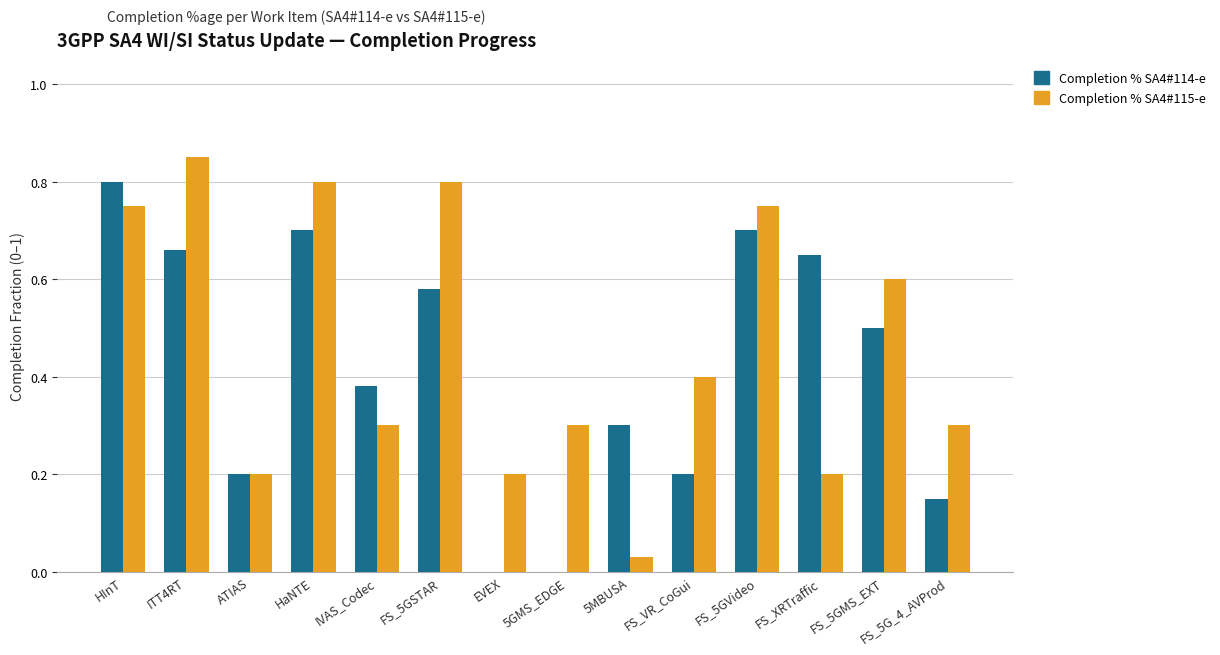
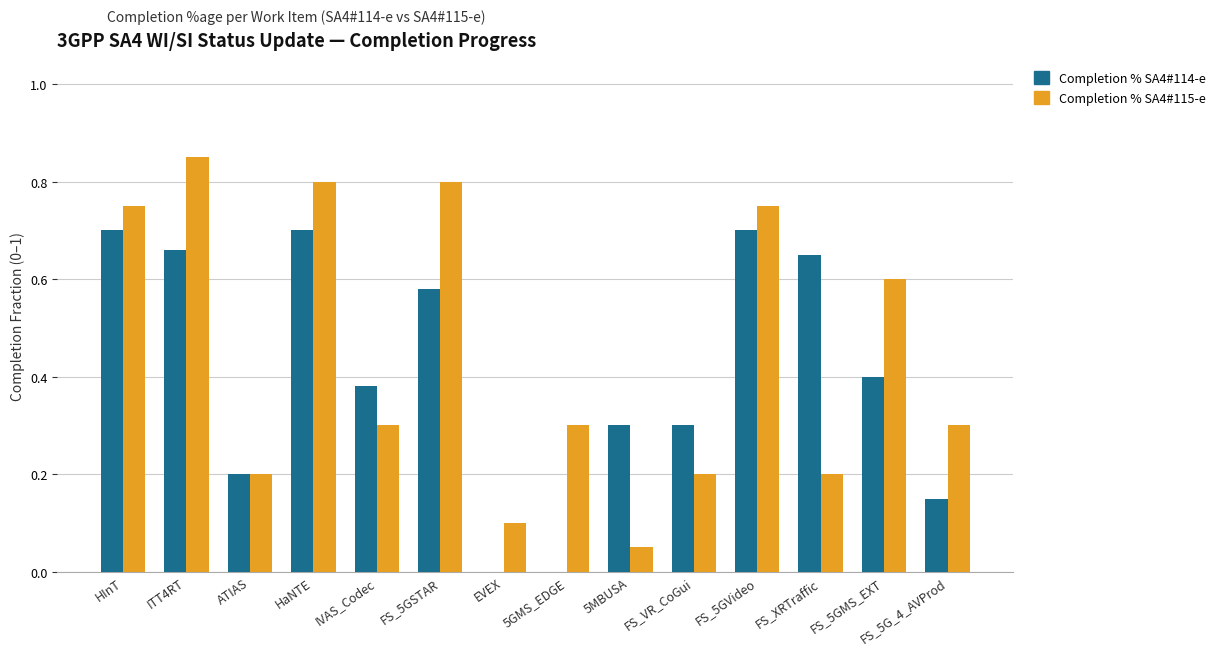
  {
    "Completion % SA4#114-e": {
-     "HInT": 0.8,
+     "HInT": 0.7,
      "ITT4RT": 0.66,
      "ATIAS": 0.2,
      "HaNTE": 0.7,
      "IVAS_Codec": 0.38,
      "FS_5GSTAR": 0.58,
      "EVEX": 0.0,
      "5GMS_EDGE": 0.0,
      "5MBUSA": 0.3,
-     "FS_VR_CoGui": 0.2,
+     "FS_VR_CoGui": 0.3,
      "FS_5GVideo": 0.7,
      "FS_XRTraffic": 0.65,
-     "FS_5GMS_EXT": 0.5,
+     "FS_5GMS_EXT": 0.4,
      "FS_5G_4_AVProd": 0.15
    },
    "Completion % SA4#115-e": {
      "HInT": 0.75,
      "ITT4RT": 0.85,
      "ATIAS": 0.20,
      "HaNTE": 0.80,
      "IVAS_Codec": 0.30,
      "FS_5GSTAR": 0.80,
-     "EVEX": 0.2,
+     "EVEX": 0.1,
      "5GMS_EDGE": 0.30,
-     "5MBUSA": 0.03,
-     "FS_VR_CoGui": 0.4,
+     "5MBUSA": 0.05,
+     "FS_VR_CoGui": 0.2,
      "FS_5GVideo": 0.75,
      "FS_XRTraffic": 0.20,
      "FS_5GMS_EXT": 0.60,
      "FS_5G_4_AVProd": 0.30
    }
  }
